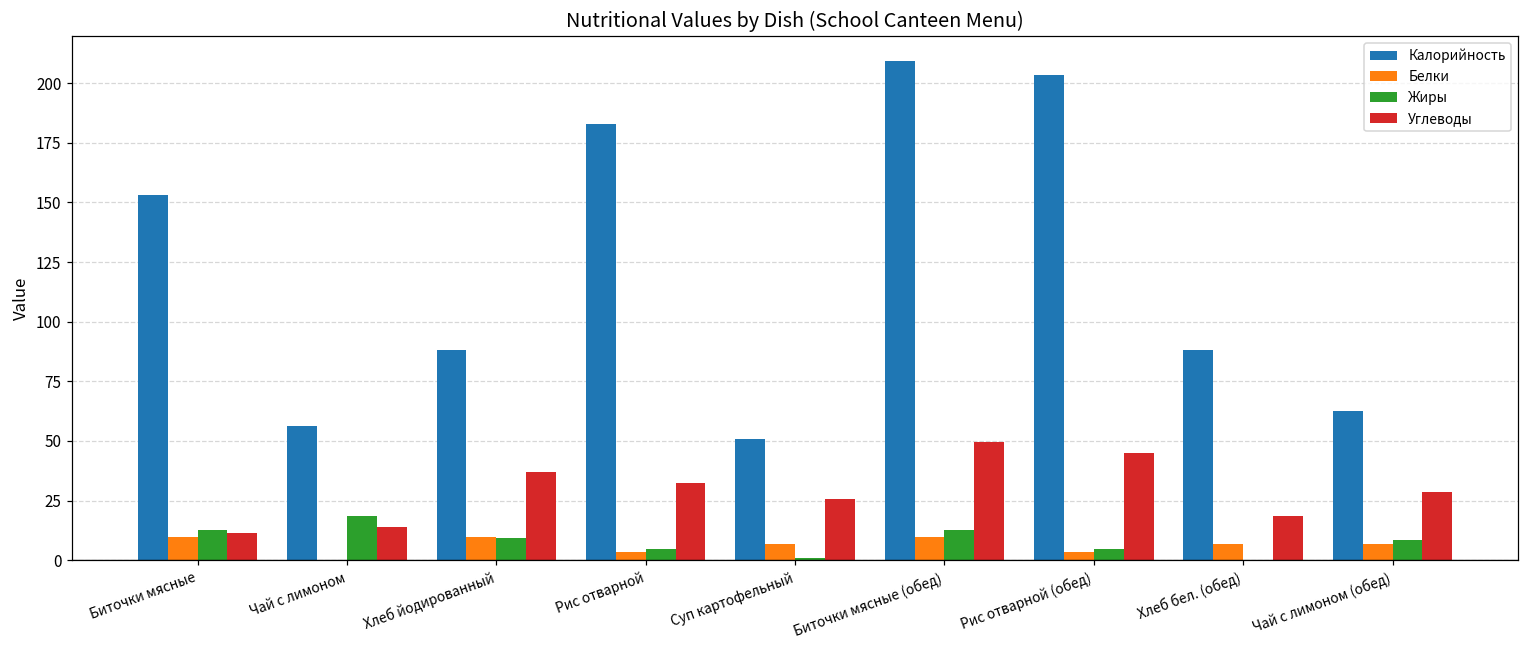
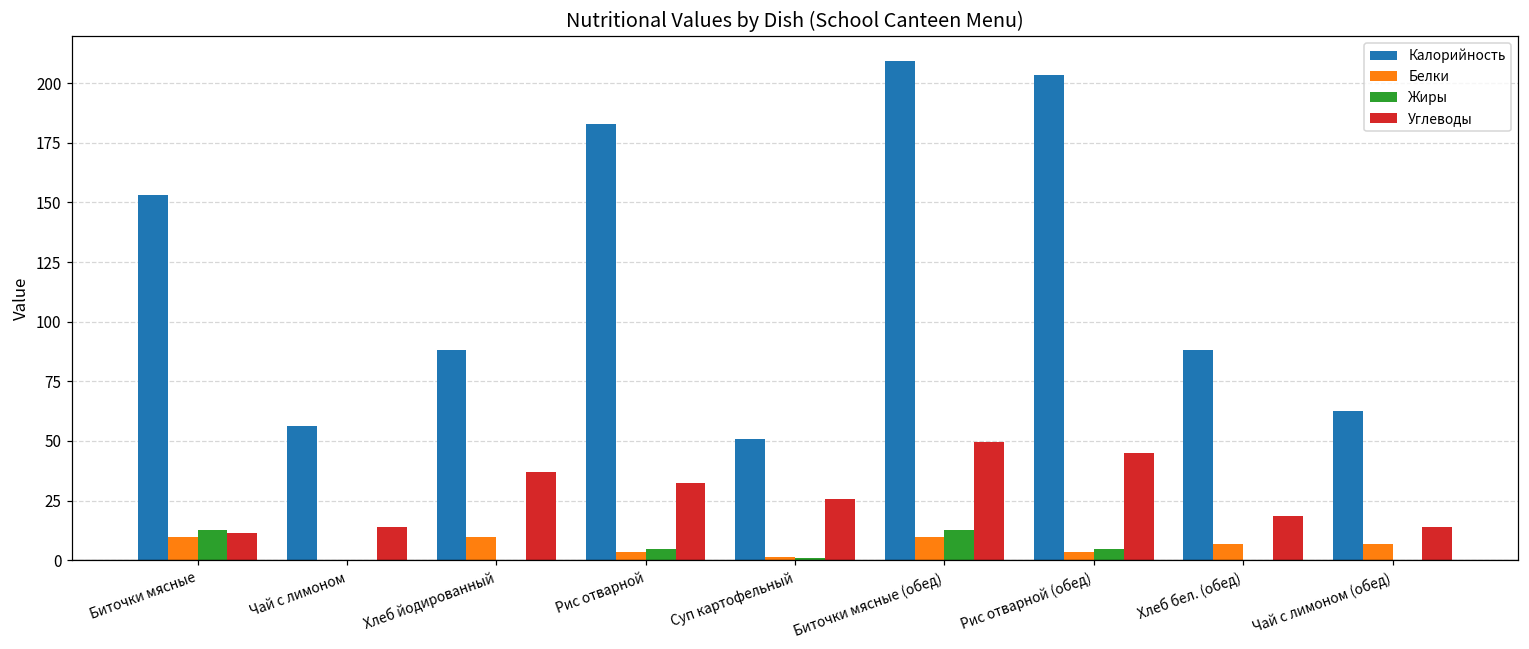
  {
    "Калорийность": {
      "Биточки мясные": 153,
      "Чай с лимоном": 56,
      "Хлеб йодированный": 88,
      "Рис отварной": 183,
      "Суп картофельный": 51,
      "Биточки мясные (обед)": 209,
      "Рис отварной (обед)": 203,
      "Хлеб бел. (обед)": 88,
      "Чай с лимоном (обед)": 63
    },
    "Белки": {
      "Биточки мясные": 10,
      "Хлеб йодированный": 10,
      "Рис отварной": 4,
-     "Суп картофельный": 7,
+     "Суп картофельный": 1,
      "Биточки мясные (обед)": 10,
      "Рис отварной (обед)": 4,
      "Хлеб бел. (обед)": 7,
      "Чай с лимоном (обед)": 7
    },
    "Жиры": {
      "Биточки мясные": 13,
-     "Чай с лимоном": 18,
-     "Хлеб йодированный": 9,
+     "Чай с лимоном": 0,
+     "Хлеб йодированный": 0,
      "Рис отварной": 5,
      "Биточки мясные (обед)": 13,
      "Рис отварной (обед)": 5,
-     "Чай с лимоном (обед)": 8
+     "Чай с лимоном (обед)": 0
    },
    "Углеводы": {
      "Биточки мясные": 11,
      "Чай с лимоном": 14,
      "Хлеб йодированный": 37,
      "Рис отварной": 32,
      "Суп картофельный": 26,
      "Биточки мясные (обед)": 50,
      "Рис отварной (обед)": 45,
      "Хлеб бел. (обед)": 19,
-     "Чай с лимоном (обед)": 29
+     "Чай с лимоном (обед)": 14
    }
  }
